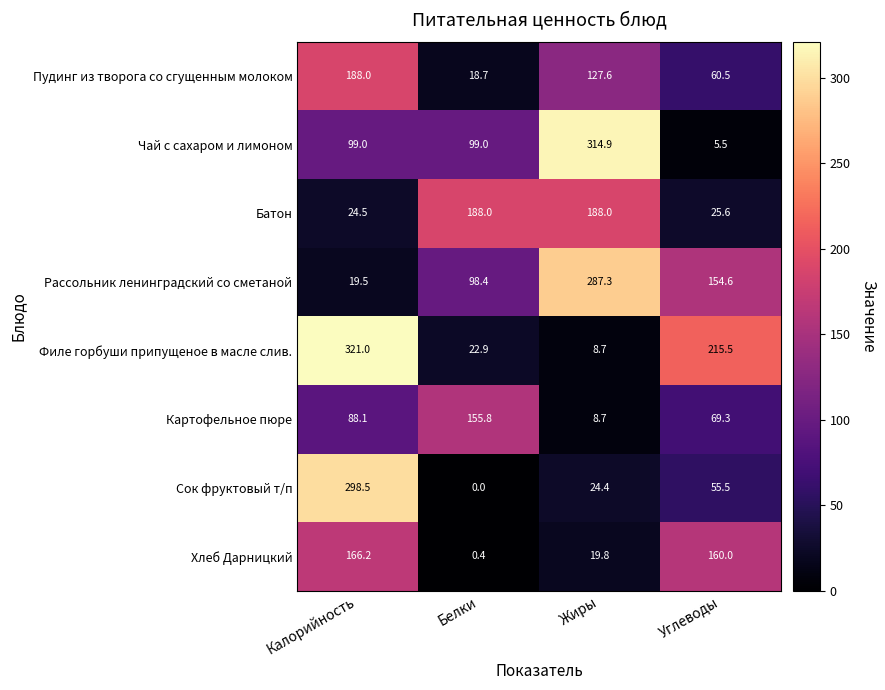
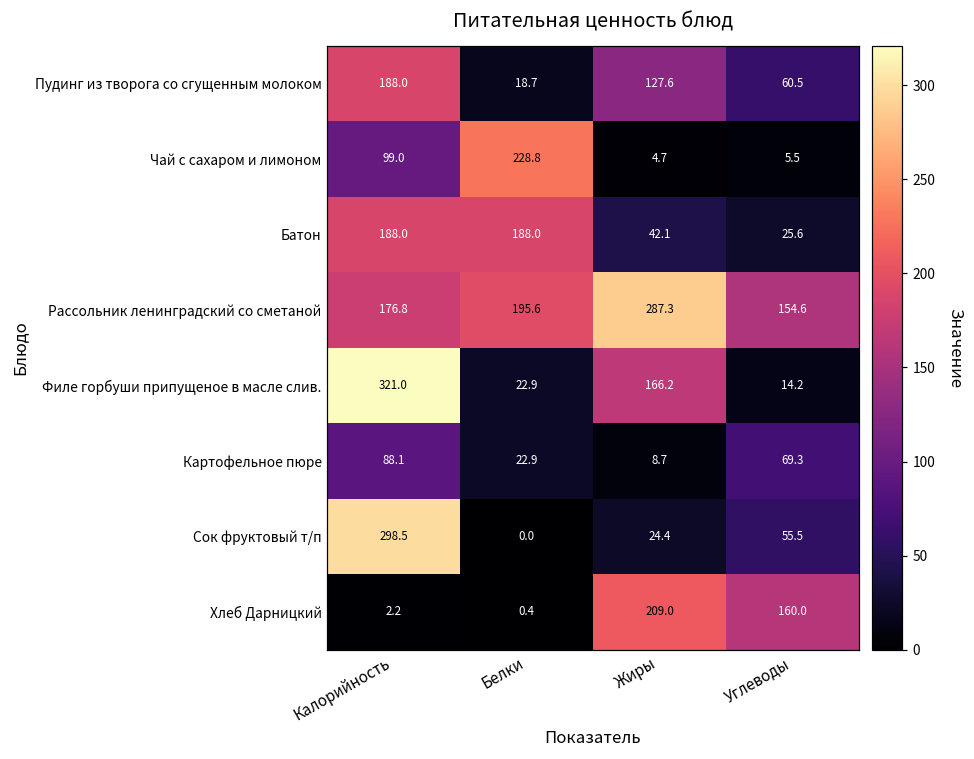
  {
    "Пудинг из творога со сгущенным молоком": {
      "Калорийность": 188.0,
      "Белки": 18.7,
      "Жиры": 127.6,
      "Углеводы": 60.5
    },
    "Чай с сахаром и лимоном": {
      "Калорийность": 99.0,
-     "Белки": 99.0,
-     "Жиры": 314.9,
+     "Белки": 228.8,
+     "Жиры": 4.7,
      "Углеводы": 5.5
    },
    "Батон": {
-     "Калорийность": 24.5,
+     "Калорийность": 188.0,
      "Белки": 188.0,
-     "Жиры": 188.0,
+     "Жиры": 42.1,
      "Углеводы": 25.6
    },
    "Рассольник ленинградский со сметаной": {
-     "Калорийность": 19.5,
-     "Белки": 98.4,
+     "Калорийность": 176.8,
+     "Белки": 195.6,
      "Жиры": 287.3,
      "Углеводы": 154.6
    },
    "Филе горбуши припущеное в масле слив.": {
      "Калорийность": 321.0,
      "Белки": 22.9,
-     "Жиры": 8.7,
-     "Углеводы": 215.5
+     "Жиры": 166.2,
+     "Углеводы": 14.2
    },
    "Картофельное пюре": {
      "Калорийность": 88.1,
-     "Белки": 155.8,
+     "Белки": 22.9,
      "Жиры": 8.7,
      "Углеводы": 69.3
    },
    "Сок фруктовый т/п": {
      "Калорийность": 298.5,
      "Белки": 0.0,
      "Жиры": 24.4,
      "Углеводы": 55.5
    },
    "Хлеб Дарницкий": {
-     "Калорийность": 166.2,
+     "Калорийность": 2.2,
      "Белки": 0.4,
-     "Жиры": 19.8,
+     "Жиры": 209.0,
      "Углеводы": 160.0
    }
  }
